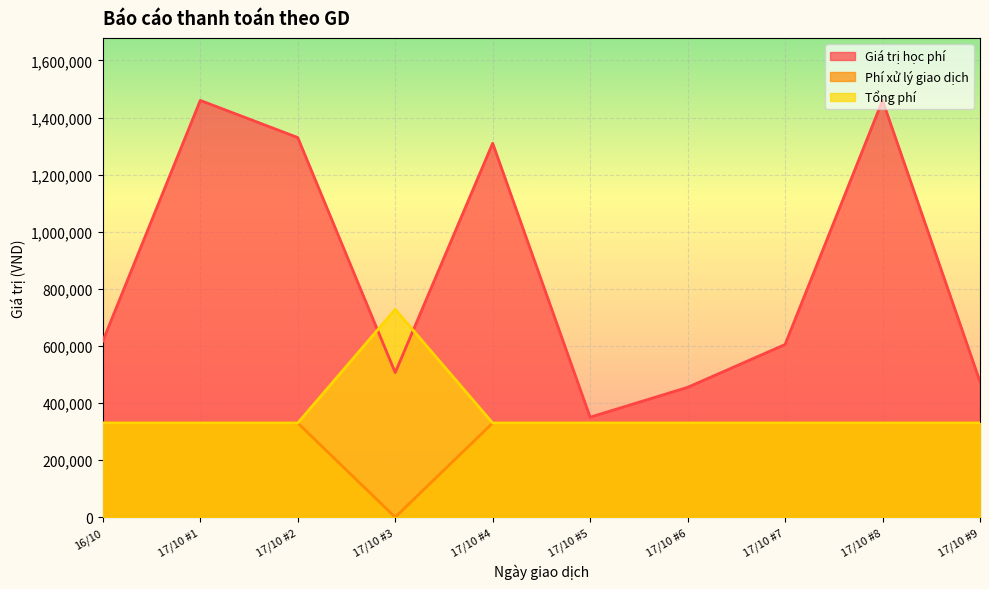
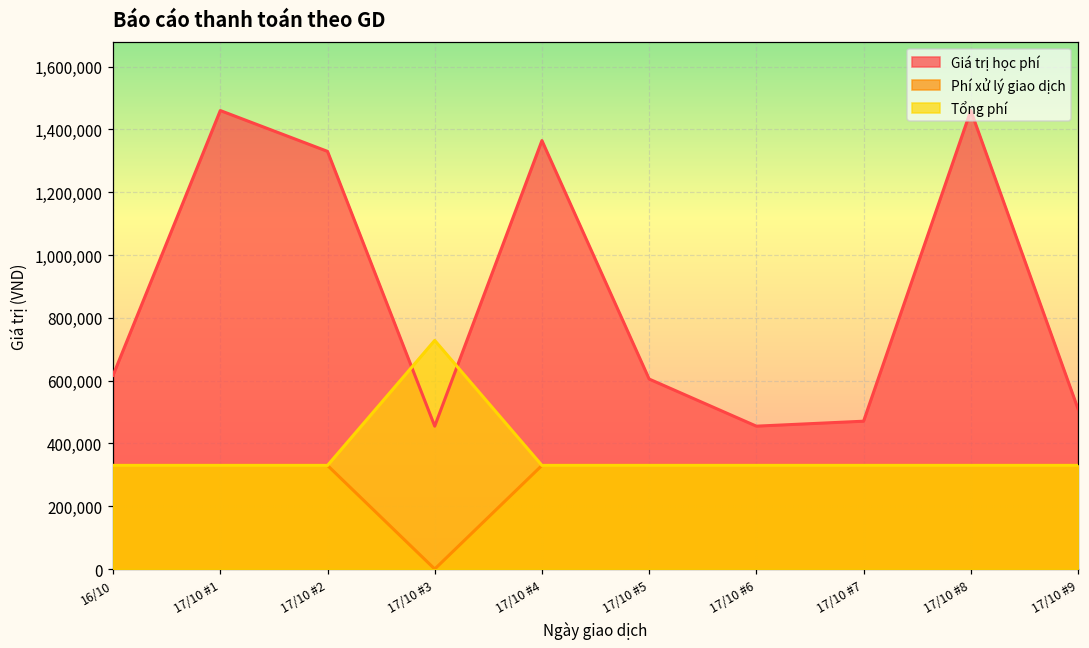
  {
    "Giá trị học phí": {
      "16/10": "620,000",
      "17/10 #1": "1,460,000",
      "17/10 #2": "1,330,000",
-     "17/10 #3": "510,000",
-     "17/10 #4": "1,310,000",
-     "17/10 #5": "350,000",
+     "17/10 #3": "460,000",
+     "17/10 #4": "1,360,000",
+     "17/10 #5": "610,000",
      "17/10 #6": "460,000",
-     "17/10 #7": "610,000",
-     "17/10 #9": "480,000"
+     "17/10 #7": "470,000",
+     "17/10 #9": "510,000"
    },
    "Phí xử lý giao dịch": {
      "17/10 #3": "0"
    },
    "Tổng phí": {
      "17/10 #3": "730,000"
    }
  }
